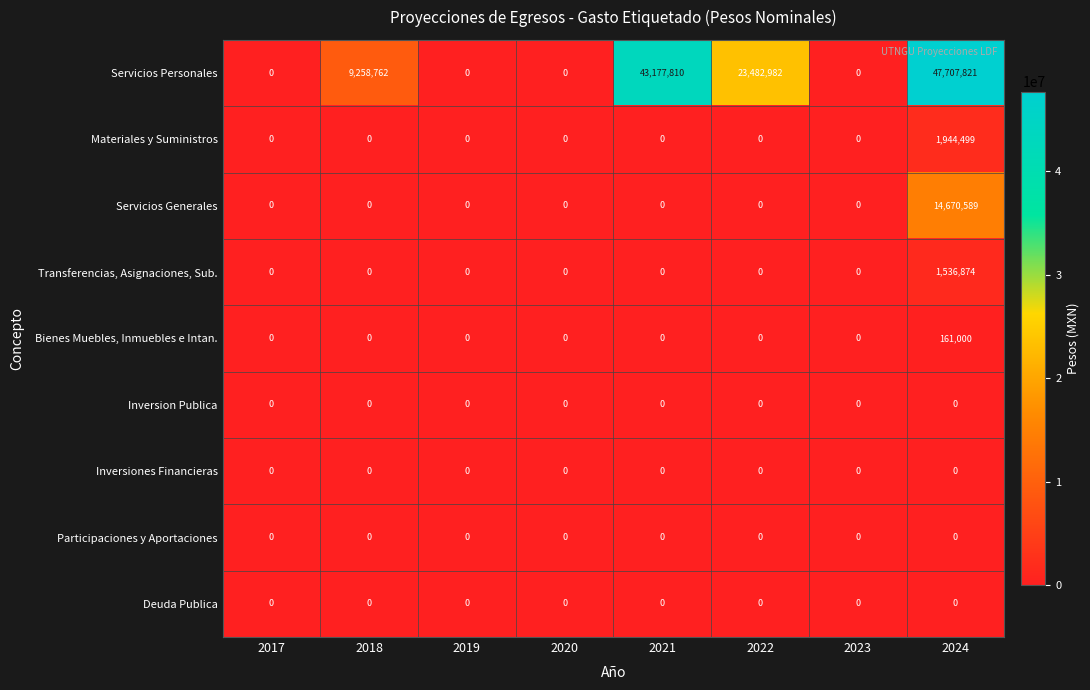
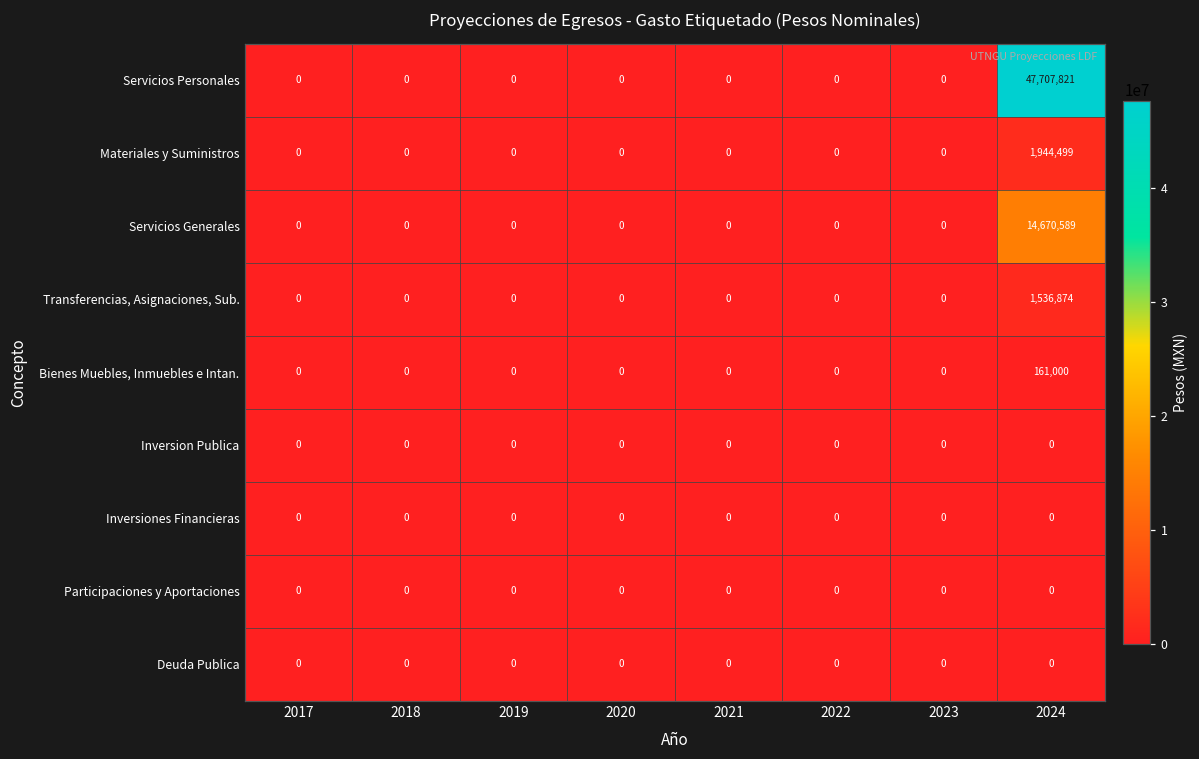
  {
    "Servicios Personales": {
      "2017": "0",
-     "2018": "9,258,762",
+     "2018": "0",
      "2019": "0",
      "2020": "0",
-     "2021": "43,177,810",
-     "2022": "23,482,982",
+     "2021": "0",
+     "2022": "0",
      "2023": "0"
    },
    "Materiales y Suministros": {
      "2017": "0",
      "2018": "0",
      "2019": "0",
      "2020": "0",
      "2021": "0",
      "2022": "0",
      "2023": "0",
      "2024": "1,944,499"
    },
    "Servicios Generales": {
      "2017": "0",
      "2018": "0",
      "2019": "0",
      "2020": "0",
      "2021": "0",
      "2022": "0",
      "2023": "0",
      "2024": "14,670,589"
    },
    "Transferencias, Asignaciones, Sub.": {
      "2017": "0",
      "2018": "0",
      "2019": "0",
      "2020": "0",
      "2021": "0",
      "2022": "0",
      "2023": "0",
      "2024": "1,536,874"
    },
    "Bienes Muebles, Inmuebles e Intan.": {
      "2017": "0",
      "2018": "0",
      "2019": "0",
      "2020": "0",
      "2021": "0",
      "2022": "0",
      "2023": "0",
      "2024": "161,000"
    },
    "Inversion Publica": {
      "2017": "0",
      "2018": "0",
      "2019": "0",
      "2020": "0",
      "2021": "0",
      "2022": "0",
      "2023": "0",
      "2024": "0"
    },
    "Inversiones Financieras": {
      "2017": "0",
      "2018": "0",
      "2019": "0",
      "2020": "0",
      "2021": "0",
      "2022": "0",
      "2023": "0",
      "2024": "0"
    },
    "Participaciones y Aportaciones": {
      "2017": "0",
      "2018": "0",
      "2019": "0",
      "2020": "0",
      "2021": "0",
      "2022": "0",
      "2023": "0",
      "2024": "0"
    },
    "Deuda Publica": {
      "2017": "0",
      "2018": "0",
      "2019": "0",
      "2020": "0",
      "2021": "0",
      "2022": "0",
      "2023": "0",
      "2024": "0"
    }
  }
